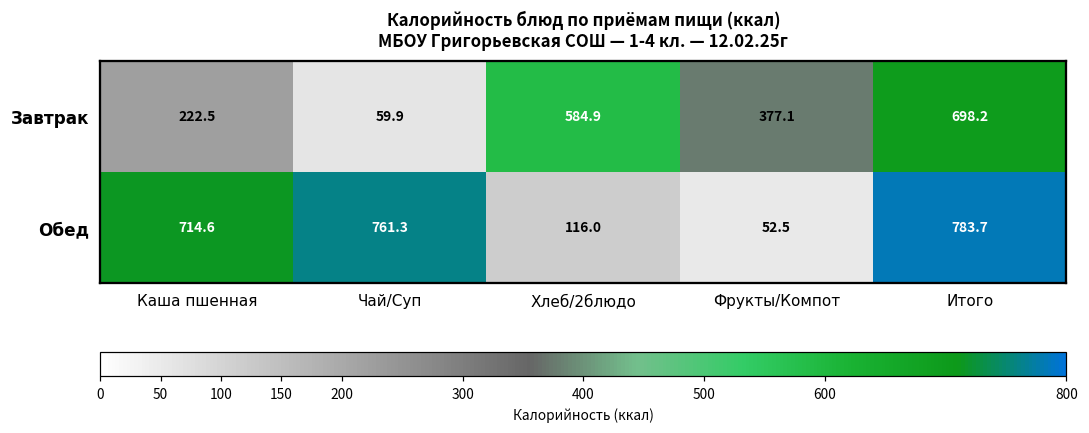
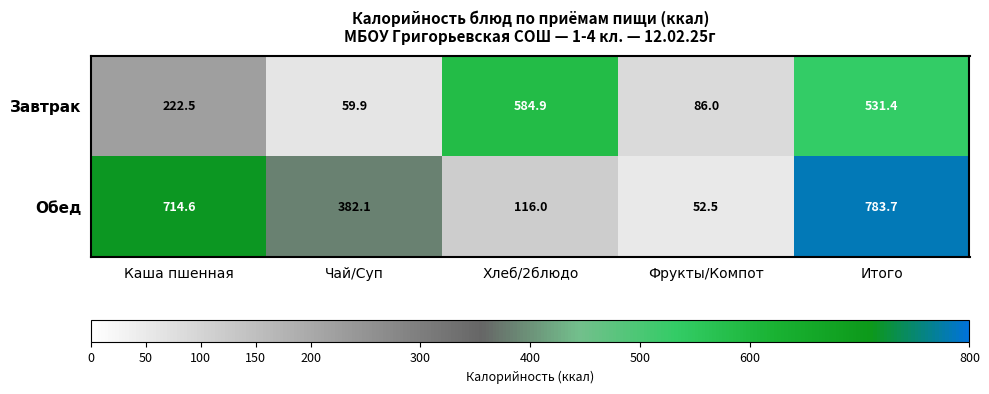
  {
    "Завтрак": {
      "Каша пшенная": 222.5,
      "Чай/Суп": 59.9,
      "Хлеб/2блюдо": 584.9,
-     "Фрукты/Компот": 377.1,
-     "Итого": 698.2
+     "Фрукты/Компот": 86.0,
+     "Итого": 531.4
    },
    "Обед": {
      "Каша пшенная": 714.6,
-     "Чай/Суп": 761.3,
+     "Чай/Суп": 382.1,
      "Хлеб/2блюдо": 116.0,
      "Фрукты/Компот": 52.5,
      "Итого": 783.7
    }
  }
